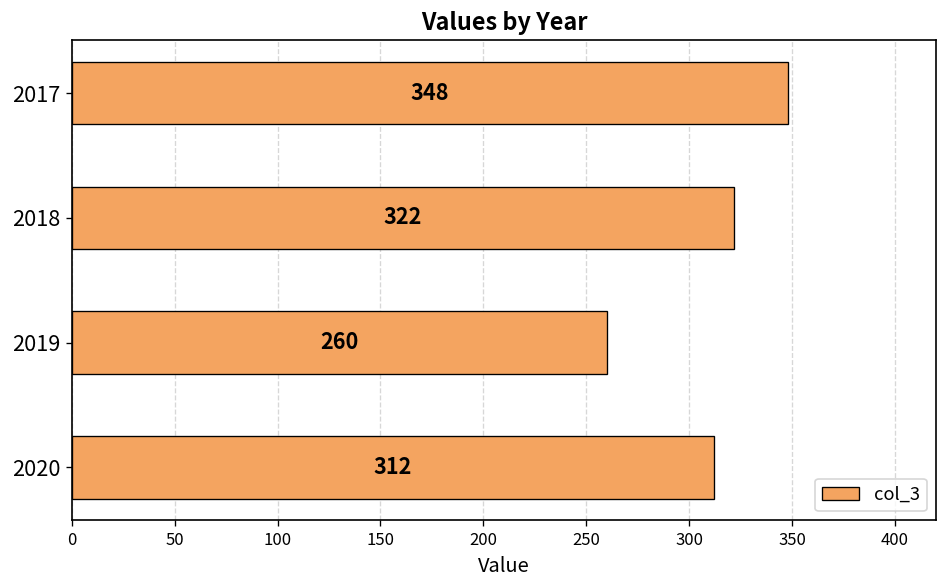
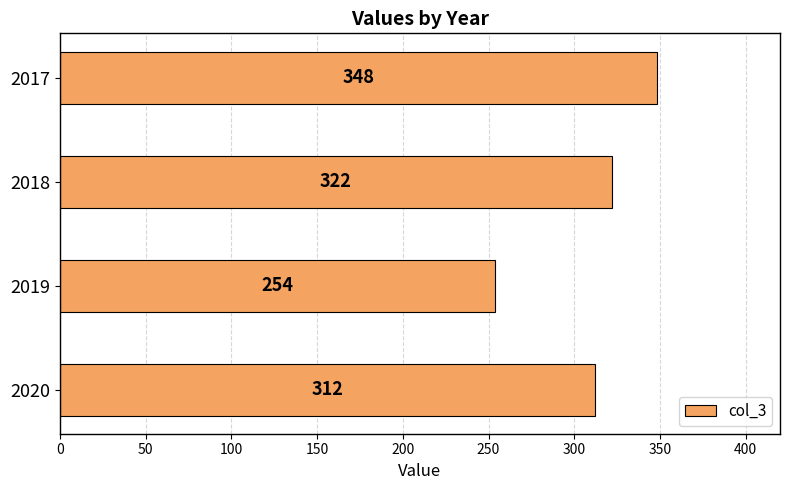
  {
    "2017": 348,
    "2018": 322,
-   "2019": 260,
+   "2019": 254,
    "2020": 312
  }
